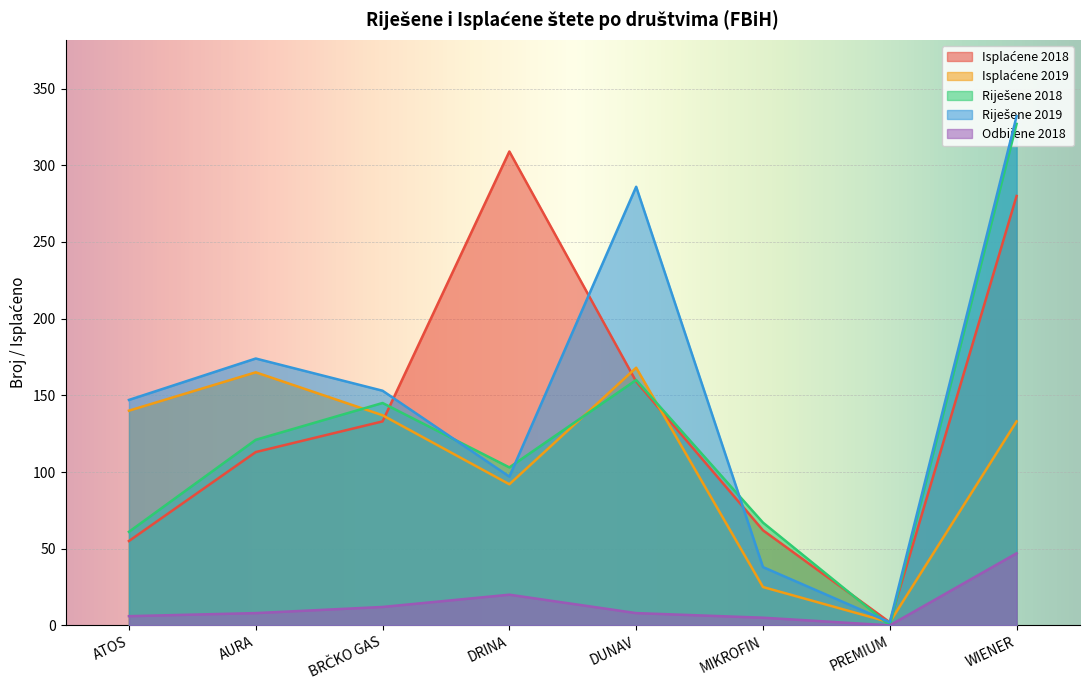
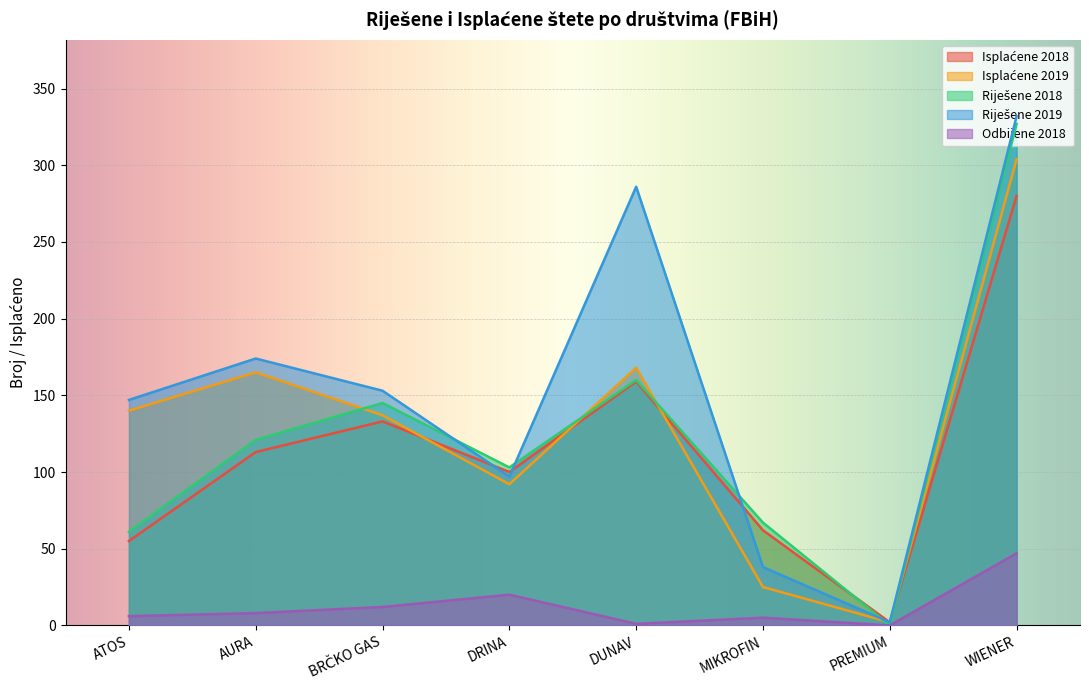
  {
    "Isplaćene 2018": {
      "ATOS": 55,
      "AURA": 113,
      "BRČKO GAS": 133,
-     "DRINA": 309,
+     "DRINA": 100,
      "MIKROFIN": 62,
      "WIENER": 280
    },
    "Isplaćene 2019": {
      "ATOS": 140,
      "AURA": 165,
      "BRČKO GAS": 137,
      "DRINA": 92,
      "DUNAV": 168,
      "MIKROFIN": 25,
-     "WIENER": 133
+     "WIENER": 304
    },
    "Riješene 2018": {
      "ATOS": 61,
      "AURA": 121,
      "BRČKO GAS": 145,
      "DRINA": 103,
      "MIKROFIN": 67
    },
    "Riješene 2019": {
      "ATOS": 147,
      "AURA": 174,
      "BRČKO GAS": 153,
      "DRINA": 97,
      "DUNAV": 286,
      "MIKROFIN": 38
    },
    "Odbijene 2018": {
      "ATOS": 6,
      "AURA": 8,
      "BRČKO GAS": 12,
      "DRINA": 20,
-     "DUNAV": 8,
+     "DUNAV": 1,
      "MIKROFIN": 5,
      "WIENER": 47
    }
  }
